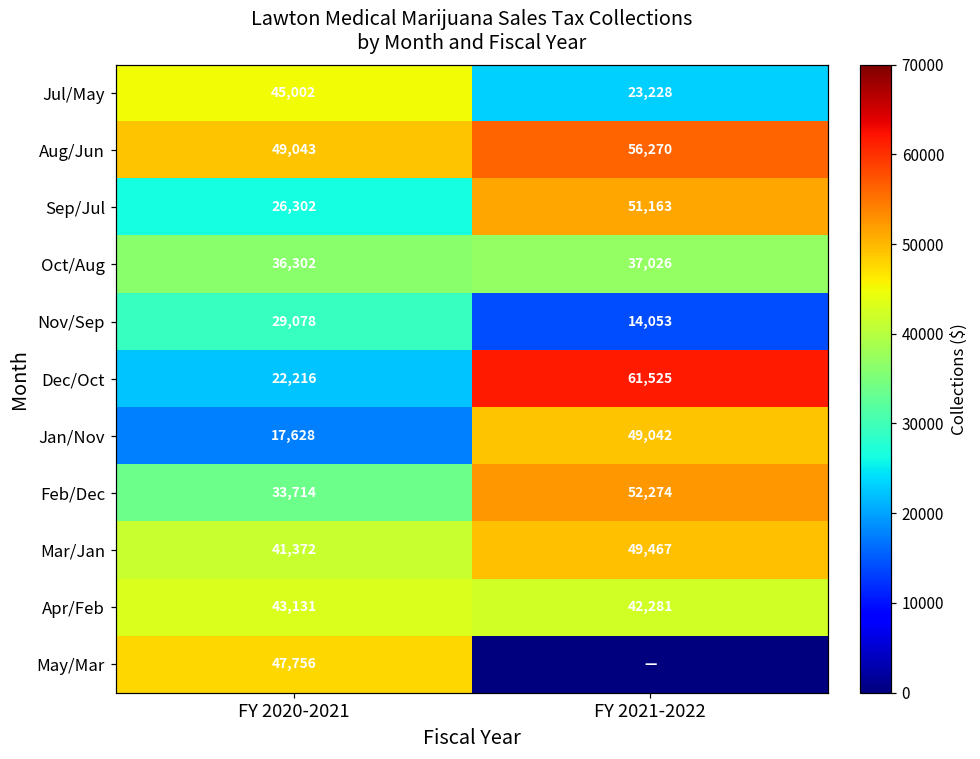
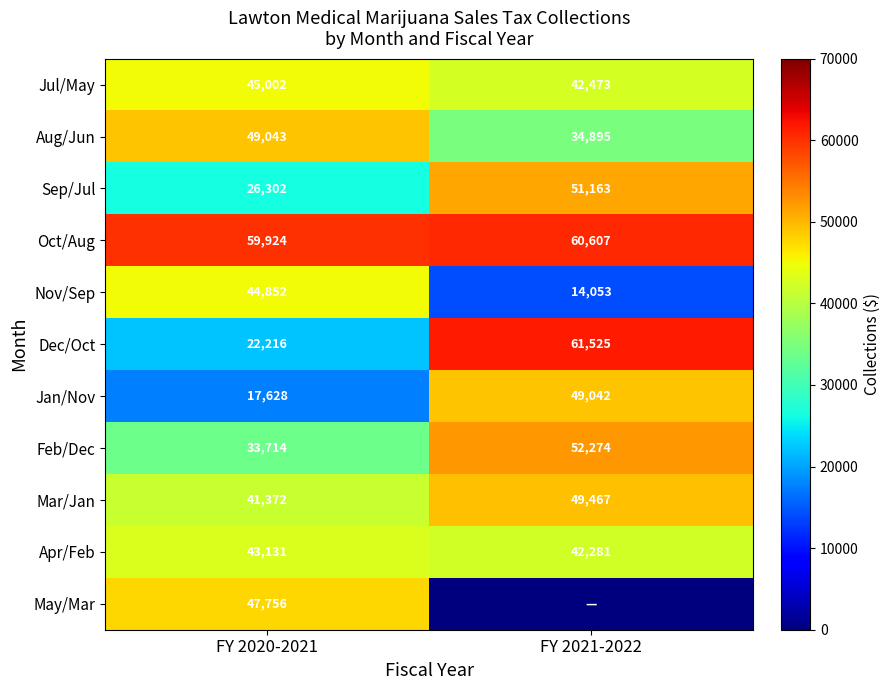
  {
    "Jul/May": {
      "FY 2020-2021": "45,002",
-     "FY 2021-2022": "23,228"
+     "FY 2021-2022": "42,473"
    },
    "Aug/Jun": {
      "FY 2020-2021": "49,043",
-     "FY 2021-2022": "56,270"
+     "FY 2021-2022": "34,895"
    },
    "Sep/Jul": {
      "FY 2020-2021": "26,302",
      "FY 2021-2022": "51,163"
    },
    "Oct/Aug": {
-     "FY 2020-2021": "36,302",
-     "FY 2021-2022": "37,026"
+     "FY 2020-2021": "59,924",
+     "FY 2021-2022": "60,607"
    },
    "Nov/Sep": {
-     "FY 2020-2021": "29,078",
+     "FY 2020-2021": "44,852",
      "FY 2021-2022": "14,053"
    },
    "Dec/Oct": {
      "FY 2020-2021": "22,216",
      "FY 2021-2022": "61,525"
    },
    "Jan/Nov": {
      "FY 2020-2021": "17,628",
      "FY 2021-2022": "49,042"
    },
    "Feb/Dec": {
      "FY 2020-2021": "33,714",
      "FY 2021-2022": "52,274"
    },
    "Mar/Jan": {
      "FY 2020-2021": "41,372",
      "FY 2021-2022": "49,467"
    },
    "Apr/Feb": {
      "FY 2020-2021": "43,131",
      "FY 2021-2022": "42,281"
    },
    "May/Mar": {
      "FY 2020-2021": "47,756"
    }
  }
